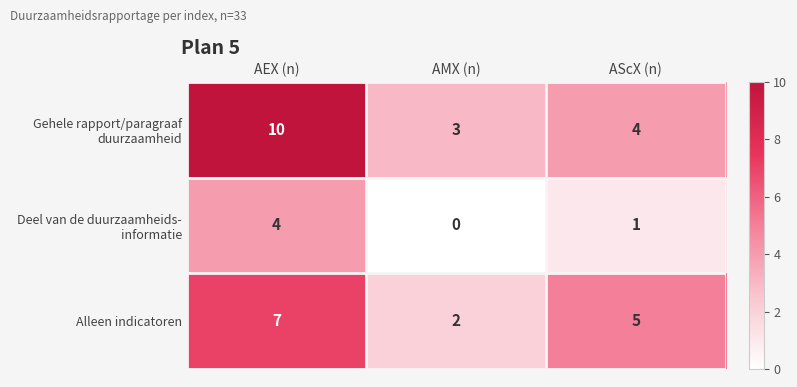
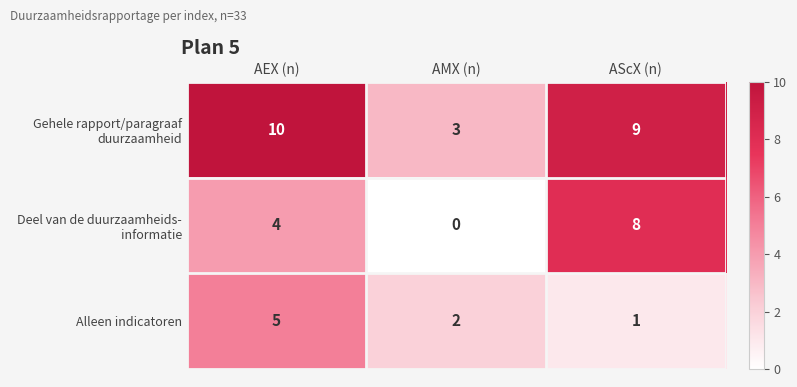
  {
    "Gehele rapport/paragraaf duurzaamheid": {
      "AEX (n)": 10,
      "AMX (n)": 3,
-     "AScX (n)": 4
+     "AScX (n)": 9
    },
    "Deel van de duurzaamheids- informatie": {
      "AEX (n)": 4,
      "AMX (n)": 0,
-     "AScX (n)": 1
+     "AScX (n)": 8
    },
    "Alleen indicatoren": {
-     "AEX (n)": 7,
+     "AEX (n)": 5,
      "AMX (n)": 2,
-     "AScX (n)": 5
+     "AScX (n)": 1
    }
  }
